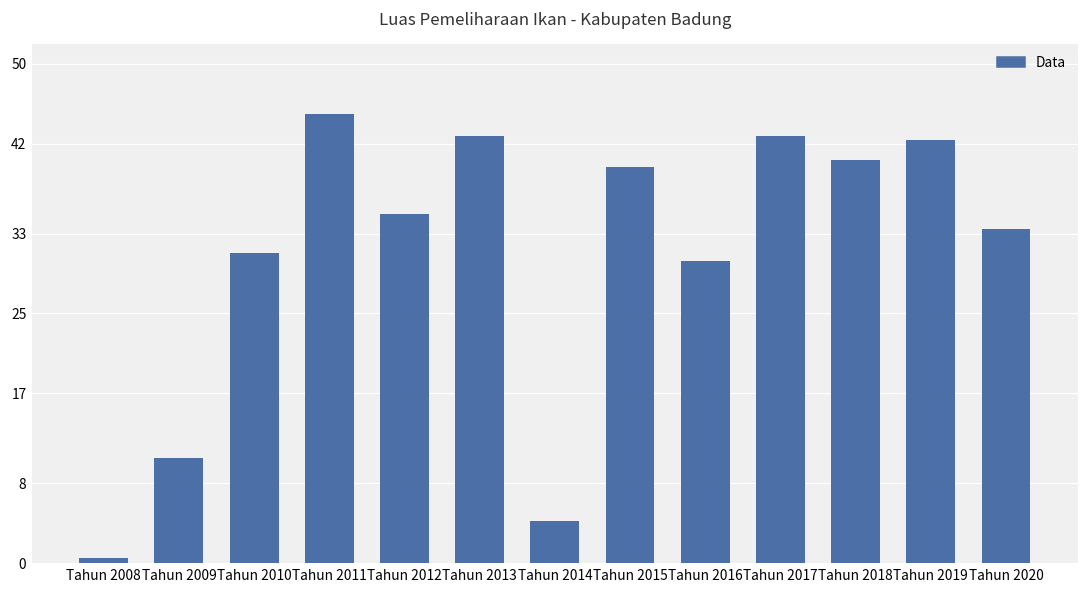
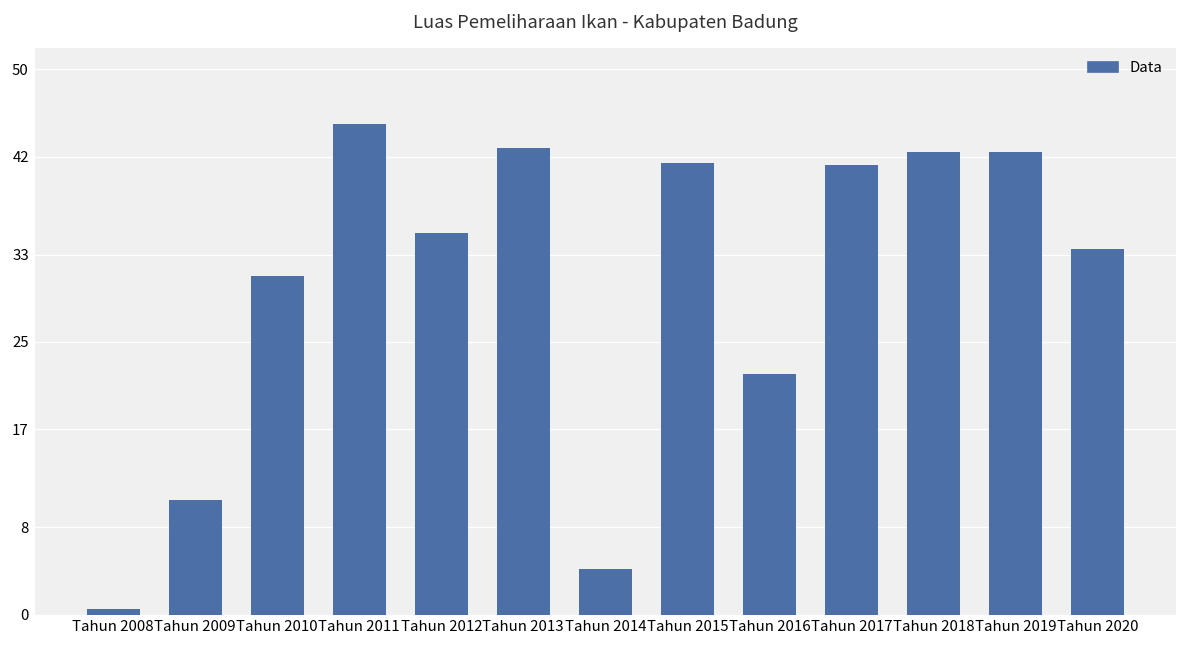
  {
    "Tahun 2008": 1,
    "Tahun 2009": 11,
    "Tahun 2010": 31,
    "Tahun 2011": 45,
    "Tahun 2012": 35,
    "Tahun 2013": 43,
    "Tahun 2014": 4,
-   "Tahun 2015": 40,
-   "Tahun 2016": 30,
-   "Tahun 2017": 43,
-   "Tahun 2018": 40,
+   "Tahun 2015": 41,
+   "Tahun 2016": 22,
+   "Tahun 2017": 41,
+   "Tahun 2018": 42,
    "Tahun 2019": 42,
    "Tahun 2020": 34
  }
